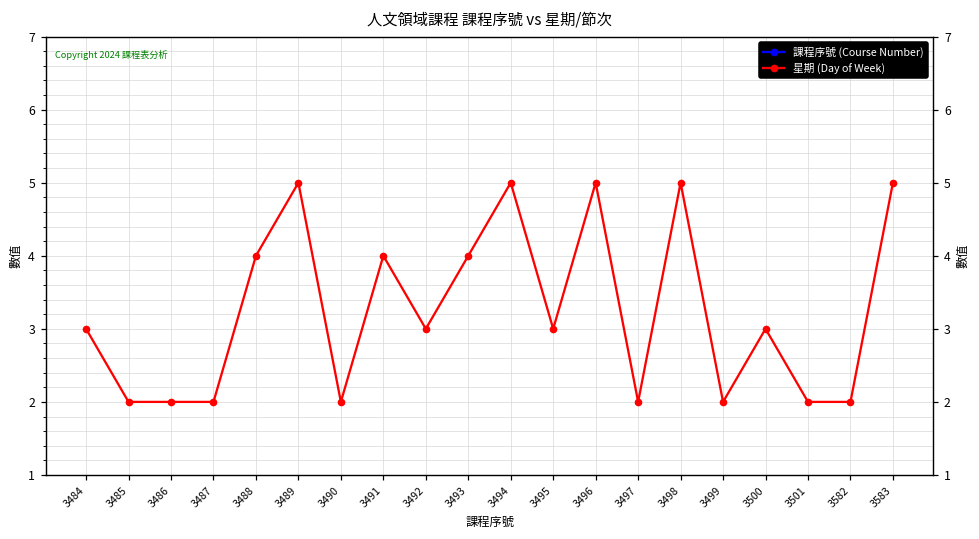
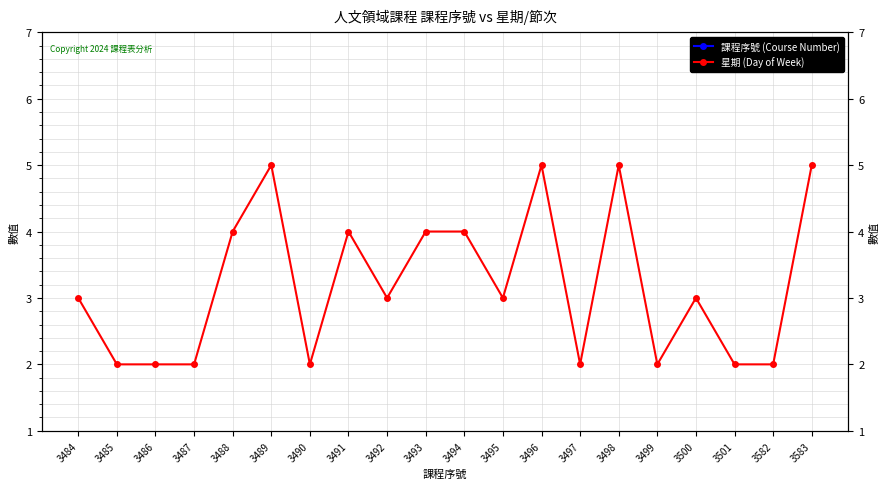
  {
    "星期 (Day of Week)": {
      "3484": 3,
      "3485": 2,
      "3486": 2,
      "3487": 2,
      "3488": 4,
      "3489": 5,
      "3490": 2,
      "3491": 4,
      "3492": 3,
      "3493": 4,
-     "3494": 5,
+     "3494": 4,
      "3495": 3,
      "3496": 5,
      "3497": 2,
      "3498": 5,
      "3499": 2,
      "3500": 3,
      "3501": 2,
      "3582": 2,
      "3583": 5
    }
  }
